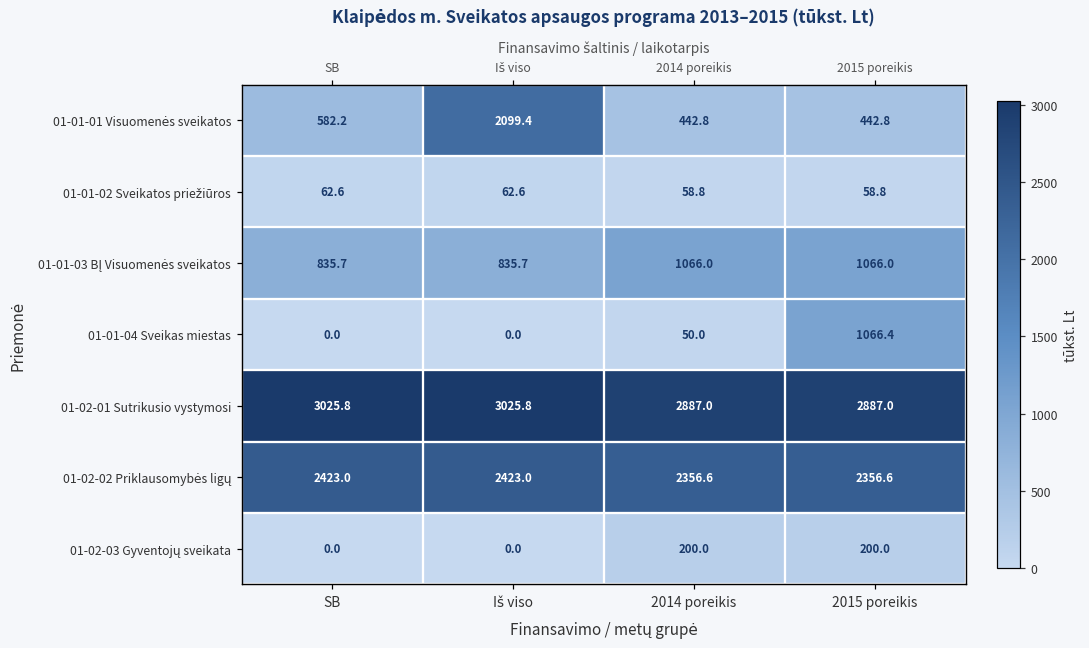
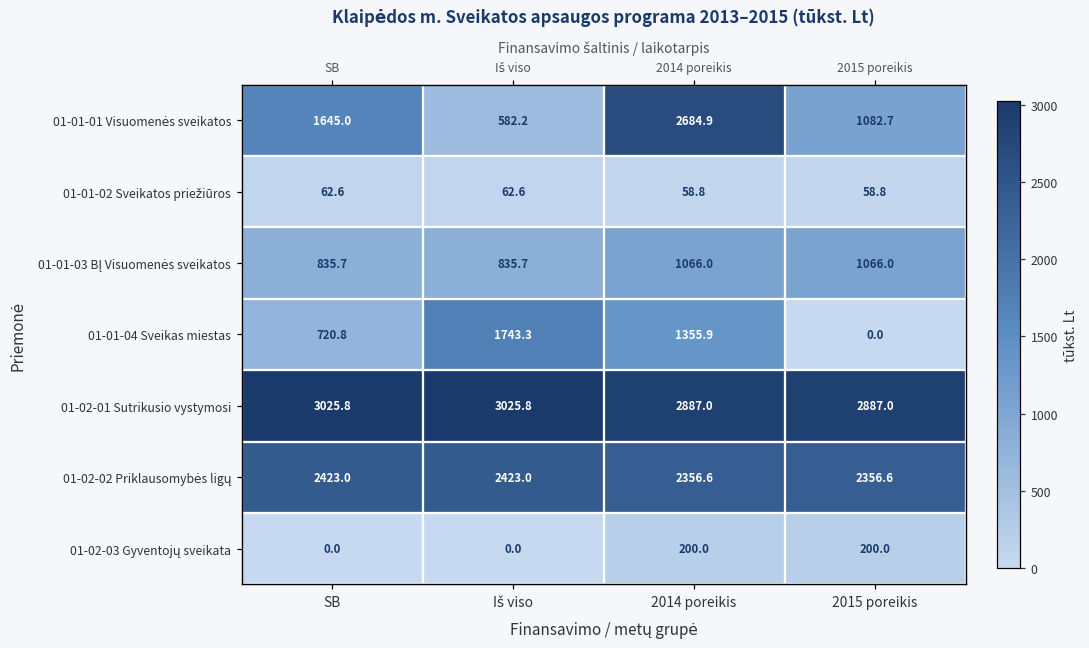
  {
    "01-01-01 Visuomenės sveikatos": {
-     "SB": 582.2,
-     "Iš viso": 2099.4,
-     "2014 poreikis": 442.8,
-     "2015 poreikis": 442.8
+     "SB": 1645.0,
+     "Iš viso": 582.2,
+     "2014 poreikis": 2684.9,
+     "2015 poreikis": 1082.7
    },
    "01-01-02 Sveikatos priežiūros": {
      "SB": 62.6,
      "Iš viso": 62.6,
      "2014 poreikis": 58.8,
      "2015 poreikis": 58.8
    },
    "01-01-03 BĮ Visuomenės sveikatos": {
      "SB": 835.7,
      "Iš viso": 835.7,
      "2014 poreikis": 1066.0,
      "2015 poreikis": 1066.0
    },
    "01-01-04 Sveikas miestas": {
-     "SB": 0.0,
-     "Iš viso": 0.0,
-     "2014 poreikis": 50.0,
-     "2015 poreikis": 1066.4
+     "SB": 720.8,
+     "Iš viso": 1743.3,
+     "2014 poreikis": 1355.9,
+     "2015 poreikis": 0.0
    },
    "01-02-01 Sutrikusio vystymosi": {
      "SB": 3025.8,
      "Iš viso": 3025.8,
      "2014 poreikis": 2887.0,
      "2015 poreikis": 2887.0
    },
    "01-02-02 Priklausomybės ligų": {
      "SB": 2423.0,
      "Iš viso": 2423.0,
      "2014 poreikis": 2356.6,
      "2015 poreikis": 2356.6
    },
    "01-02-03 Gyventojų sveikata": {
      "SB": 0.0,
      "Iš viso": 0.0,
      "2014 poreikis": 200.0,
      "2015 poreikis": 200.0
    }
  }
